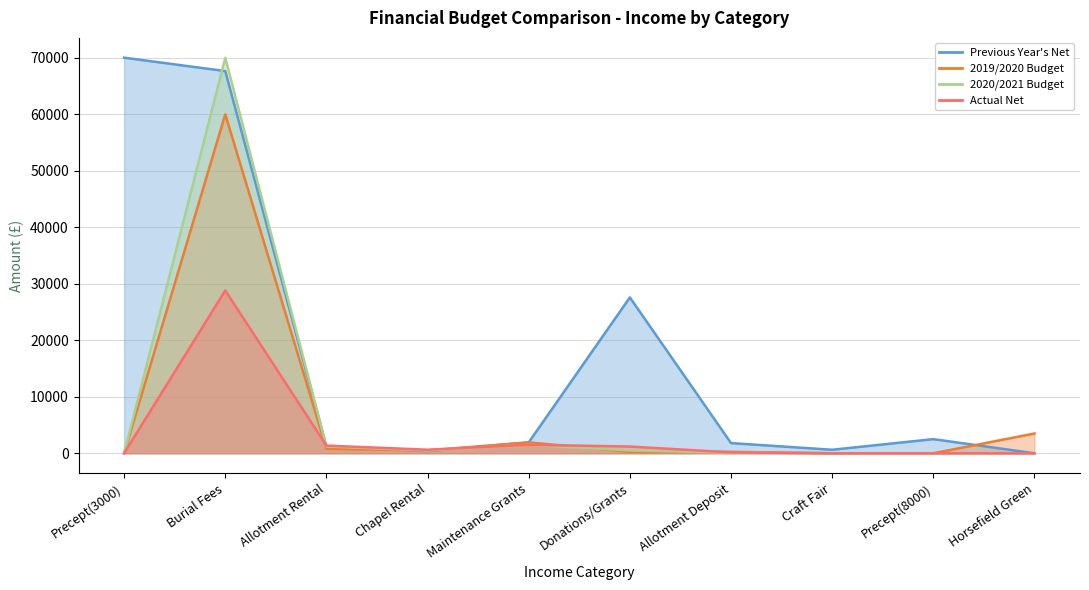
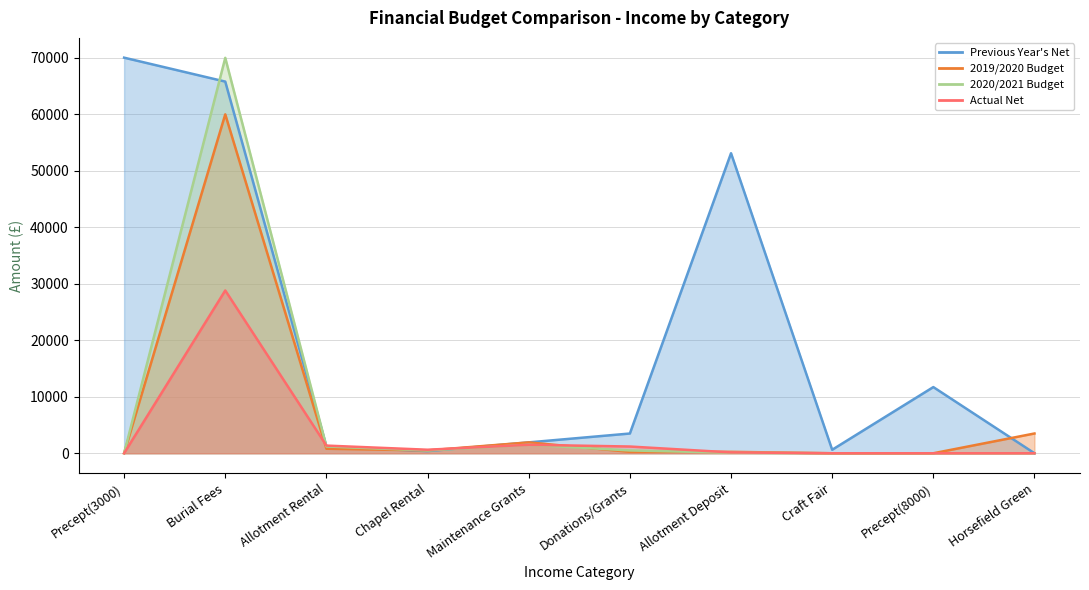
  {
    "Previous Year's Net": {
      "Precept(3000)": 70000,
-     "Burial Fees": 68000,
-     "Donations/Grants": 28000,
-     "Allotment Deposit": 2000,
+     "Burial Fees": 66000,
+     "Donations/Grants": 3000,
+     "Allotment Deposit": 53000,
      "Craft Fair": 1000,
-     "Precept(8000)": 3000
+     "Precept(8000)": 12000
    },
    "2020/2021 Budget": {
      "Burial Fees": 70000
    }
  }
